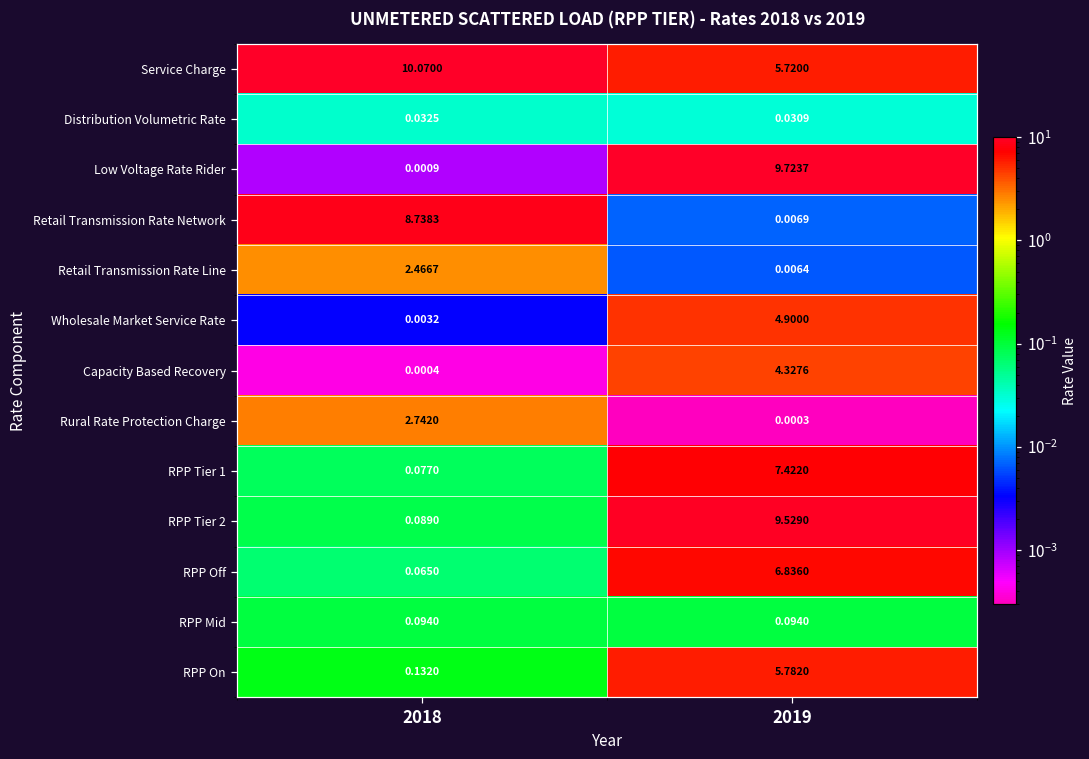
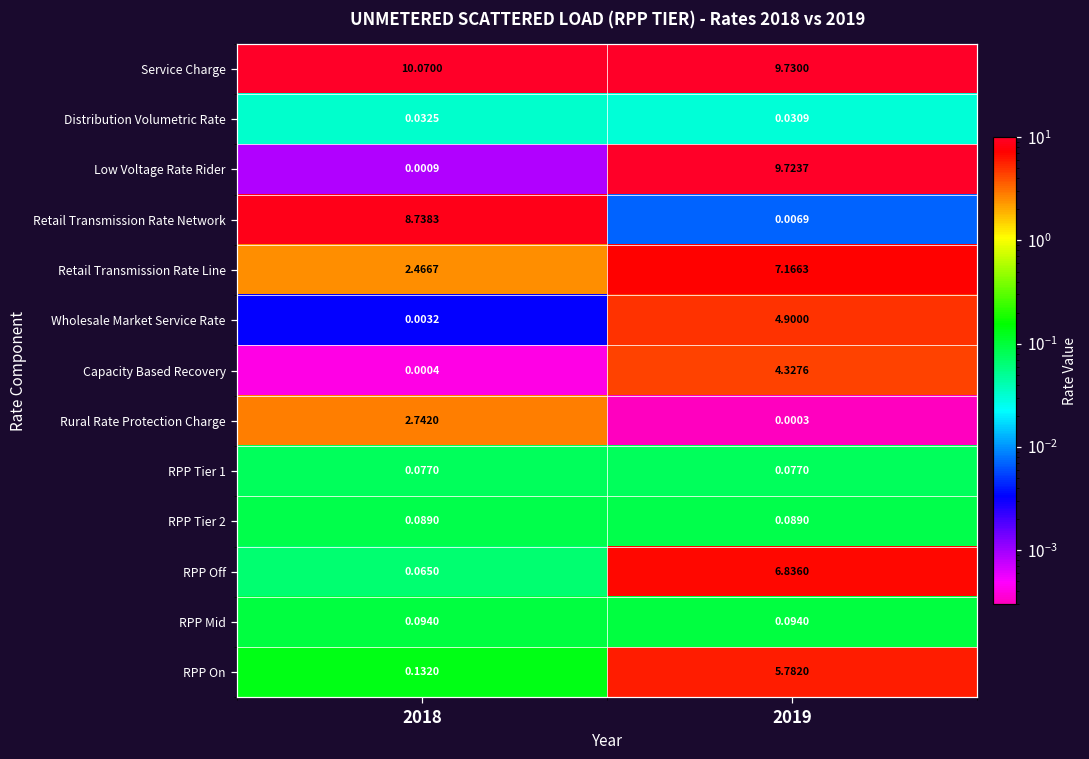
  {
    "Service Charge": {
      "2018": 10.0700,
-     "2019": 5.7200
+     "2019": 9.7300
    },
    "Distribution Volumetric Rate": {
      "2018": 0.0325,
      "2019": 0.0309
    },
    "Low Voltage Rate Rider": {
      "2018": 0.0009,
      "2019": 9.7237
    },
    "Retail Transmission Rate Network": {
      "2018": 8.7383,
      "2019": 0.0069
    },
    "Retail Transmission Rate Line": {
      "2018": 2.4667,
-     "2019": 0.0064
+     "2019": 7.1663
    },
    "Wholesale Market Service Rate": {
      "2018": 0.0032,
      "2019": 4.9000
    },
    "Capacity Based Recovery": {
      "2018": 0.0004,
      "2019": 4.3276
    },
    "Rural Rate Protection Charge": {
      "2018": 2.7420,
      "2019": 0.0003
    },
    "RPP Tier 1": {
      "2018": 0.0770,
-     "2019": 7.4220
+     "2019": 0.0770
    },
    "RPP Tier 2": {
      "2018": 0.0890,
-     "2019": 9.5290
+     "2019": 0.0890
    },
    "RPP Off": {
      "2018": 0.0650,
      "2019": 6.8360
    },
    "RPP Mid": {
      "2018": 0.0940,
      "2019": 0.0940
    },
    "RPP On": {
      "2018": 0.1320,
      "2019": 5.7820
    }
  }
